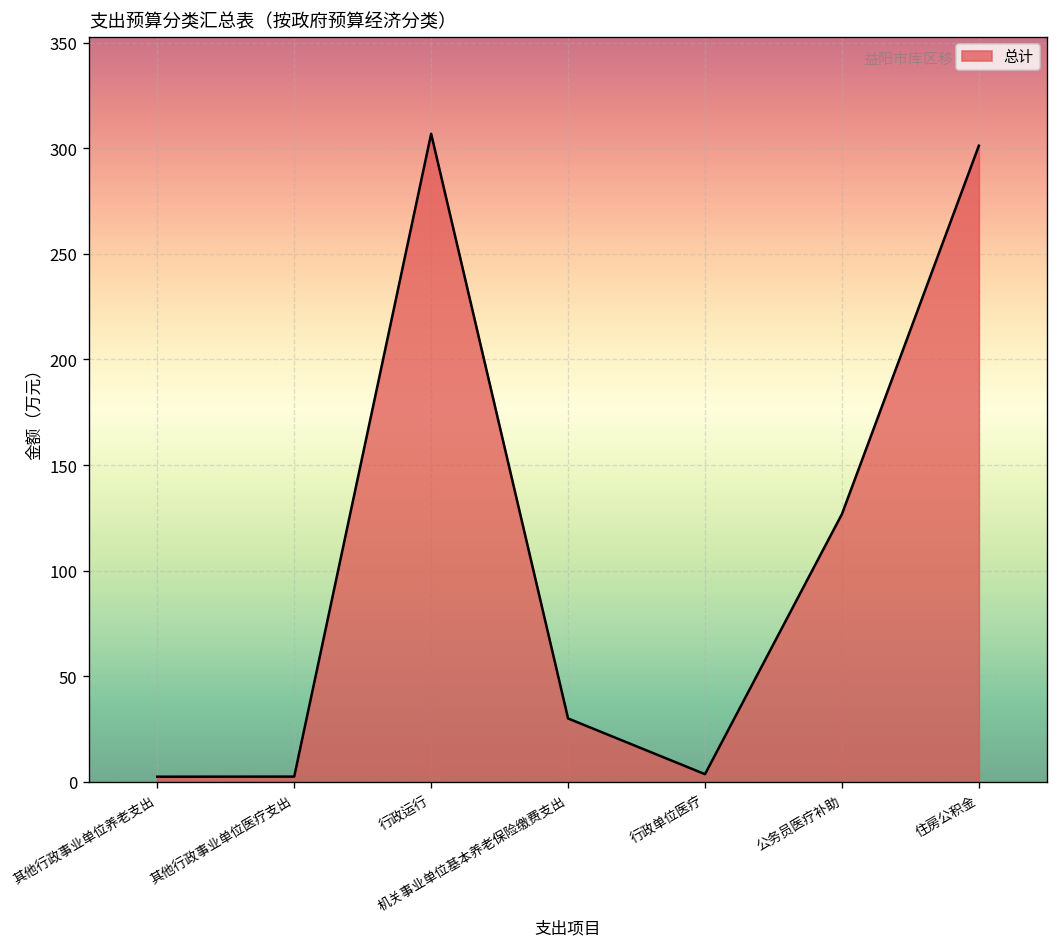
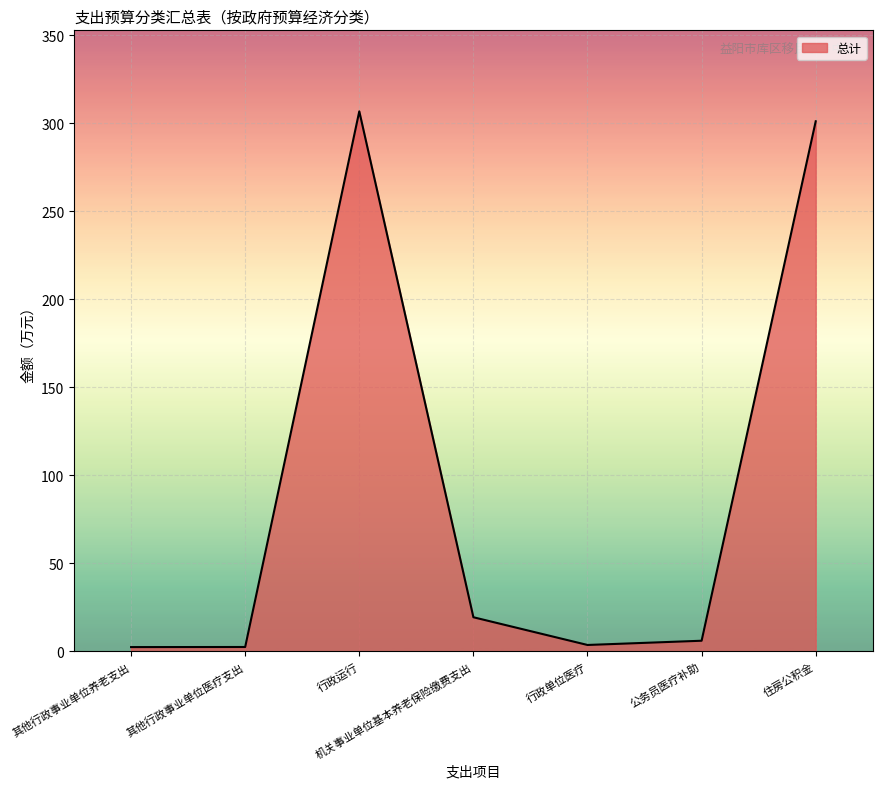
  {
    "其他行政事业单位养老支出": 2,
    "其他行政事业单位医疗支出": 2,
    "行政运行": 307,
-   "机关事业单位基本养老保险缴费支出": 30,
+   "机关事业单位基本养老保险缴费支出": 19,
    "行政单位医疗": 4,
-   "公务员医疗补助": 127,
+   "公务员医疗补助": 6,
    "住房公积金": 301
  }
